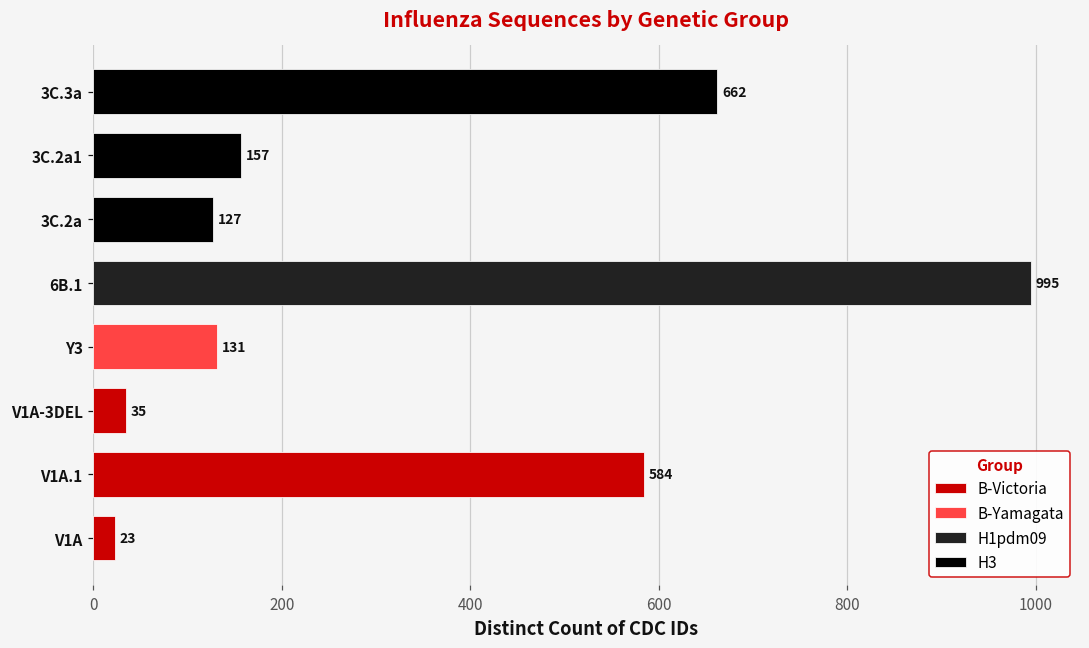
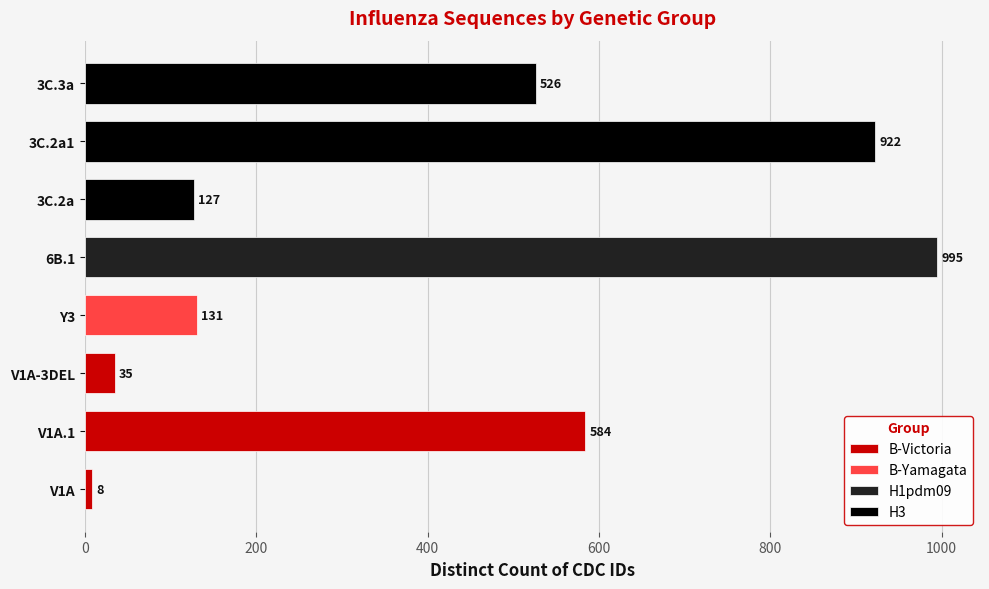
  {
-   "3C.3a": 662,
-   "3C.2a1": 157,
+   "3C.3a": 526,
+   "3C.2a1": 922,
    "3C.2a": 127,
    "6B.1": 995,
    "Y3": 131,
    "V1A-3DEL": 35,
    "V1A.1": 584,
-   "V1A": 23
+   "V1A": 8
  }
